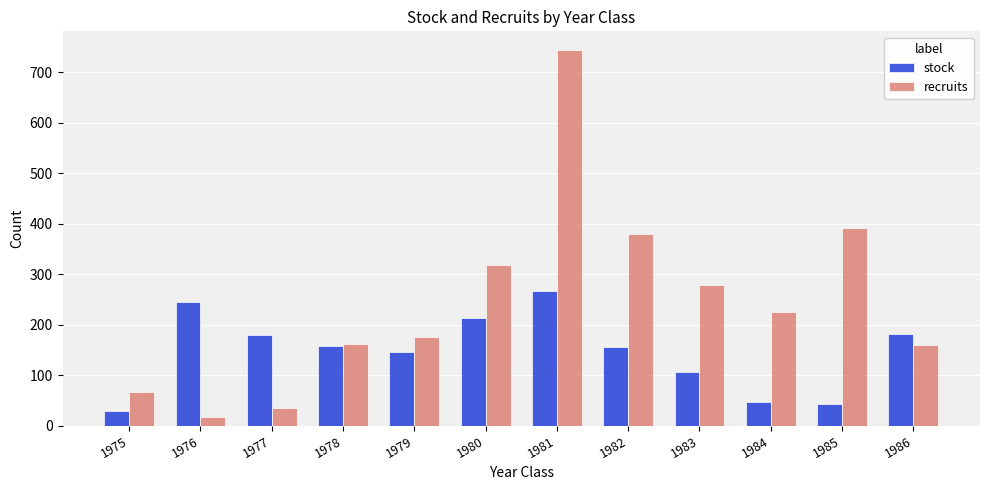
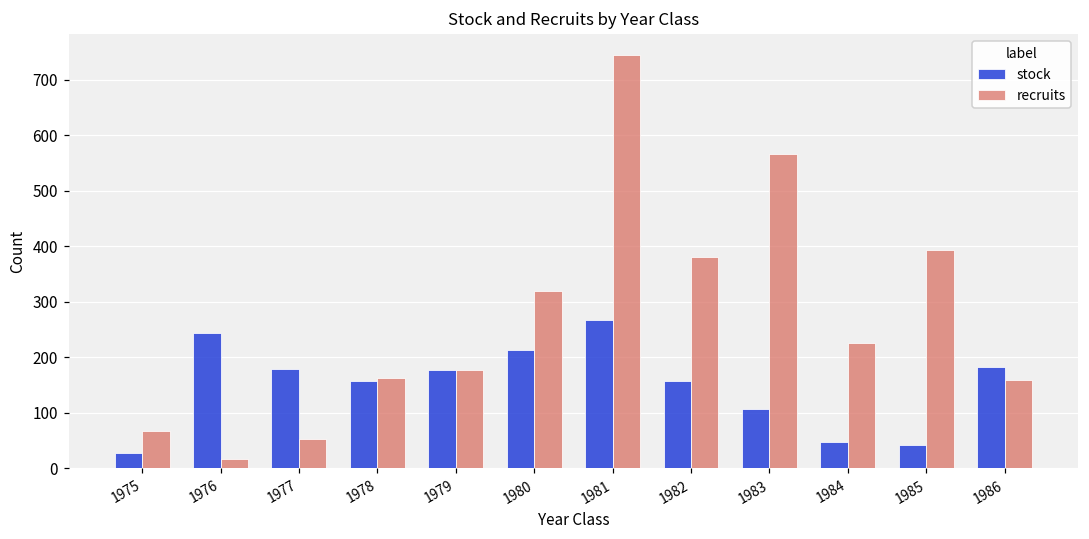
  {
    "stock": {
      "1975": 30,
      "1976": 240,
      "1977": 180,
      "1978": 160,
-     "1979": 150,
+     "1979": 180,
      "1980": 210,
      "1981": 270,
      "1982": 160,
      "1983": 110,
      "1984": 50,
      "1985": 40,
      "1986": 180
    },
    "recruits": {
      "1975": 70,
      "1976": 20,
-     "1977": 30,
+     "1977": 50,
      "1978": 160,
      "1979": 180,
      "1980": 320,
      "1981": 740,
      "1982": 380,
-     "1983": 280,
+     "1983": 570,
      "1984": 230,
      "1985": 390,
      "1986": 160
    }
  }
